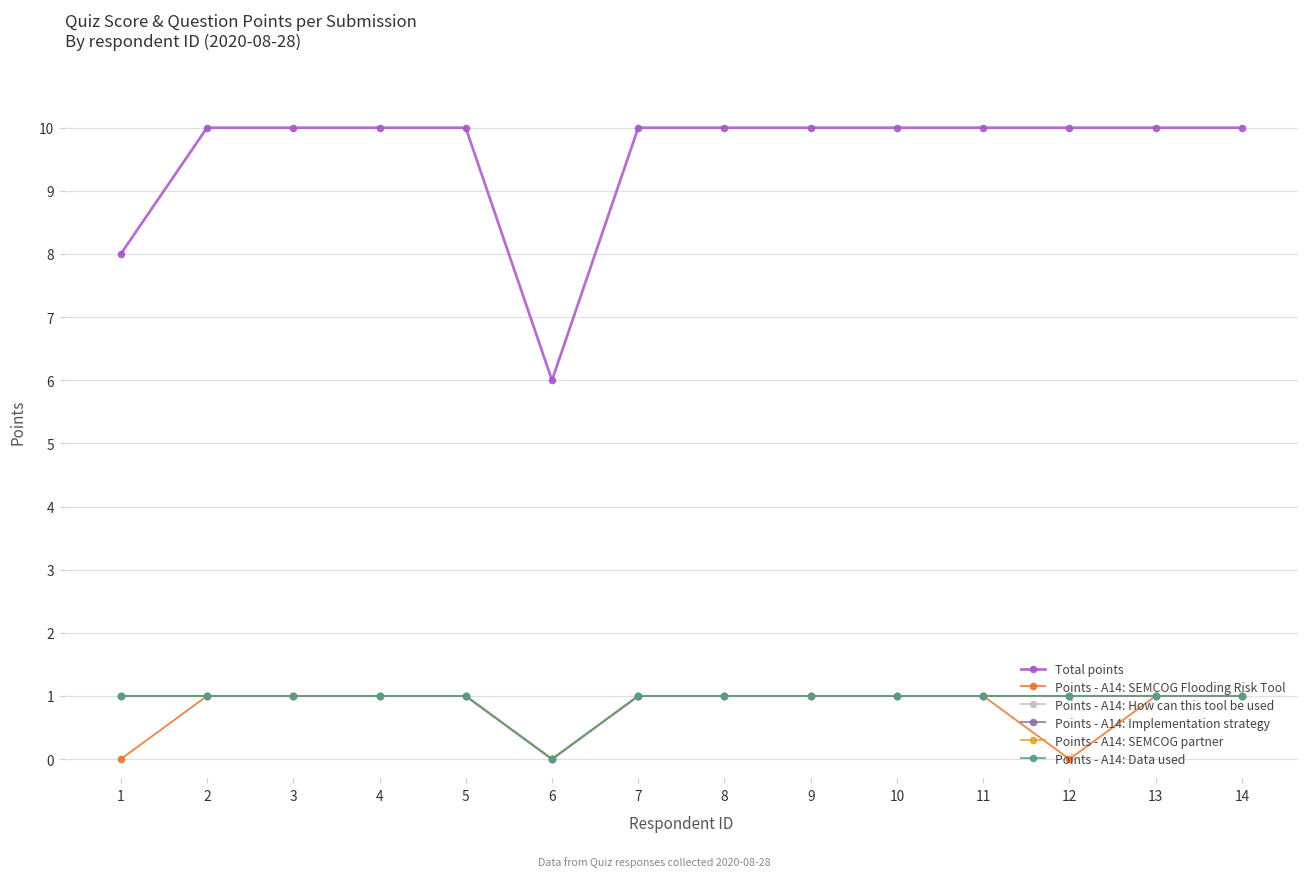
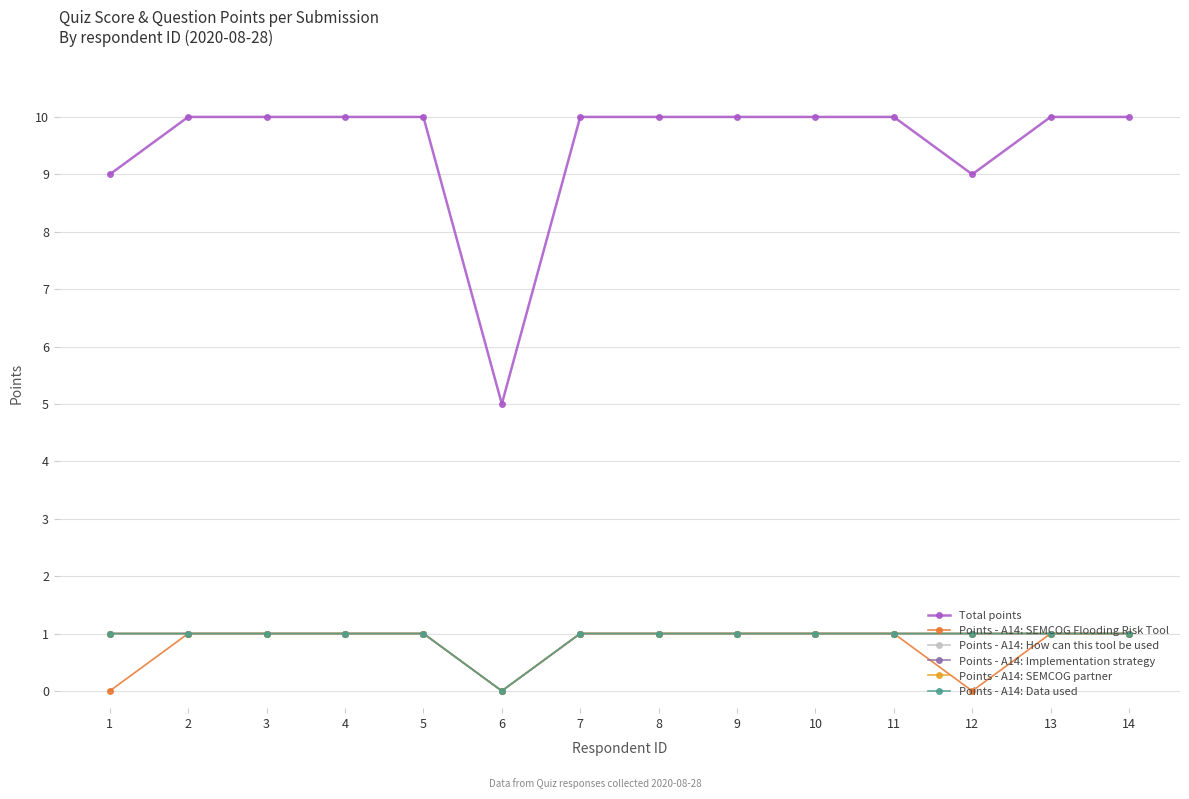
  {
    "Total points": {
-     "1": 8,
+     "1": 9,
      "2": 10,
      "3": 10,
      "4": 10,
      "5": 10,
-     "6": 6,
+     "6": 5,
      "7": 10,
      "8": 10,
      "9": 10,
      "10": 10,
      "11": 10,
-     "12": 10,
+     "12": 9,
      "13": 10,
      "14": 10
    },
    "Points - A14: SEMCOG Flooding Risk Tool": {
      "1": 0,
      "12": 0
    },
    "Points - A14: Data used": {
      "1": 1,
      "12": 1
    }
  }
